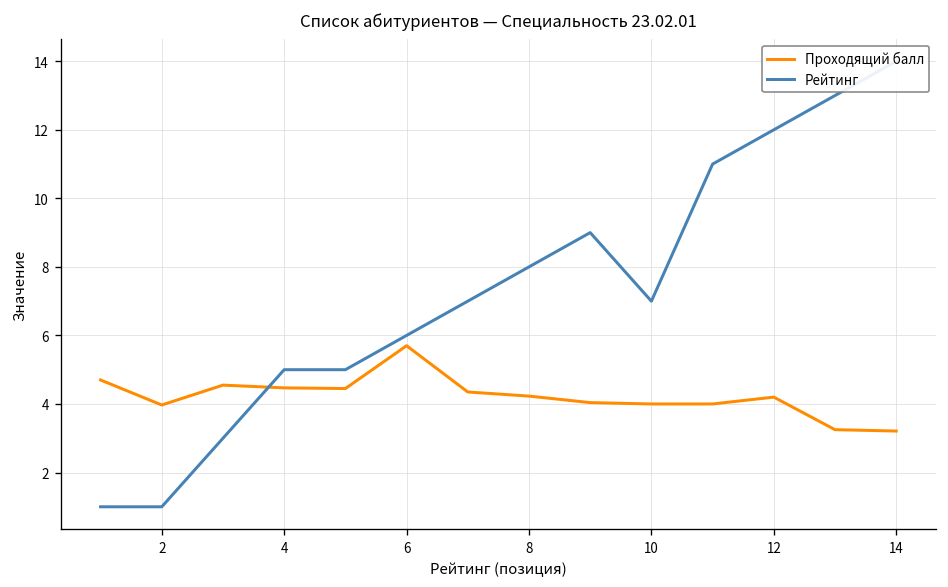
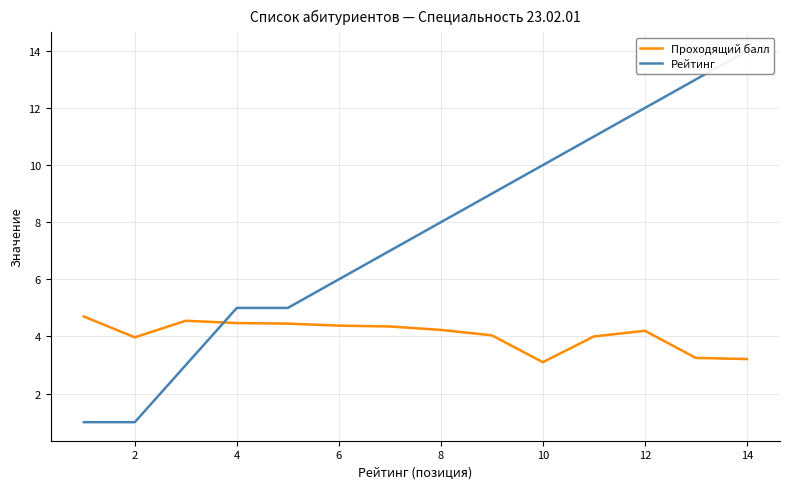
  {
    "Проходящий балл": {
      "2": 4.0,
      "4": 4.5,
-     "6": 5.7,
+     "6": 4.4,
      "8": 4.2,
-     "10": 4.0,
+     "10": 3.1,
      "12": 4.2,
      "14": 3.2
    },
    "Рейтинг": {
      "2": 1,
      "4": 5,
      "6": 6,
      "8": 8,
-     "10": 7,
+     "10": 10,
      "12": 12
    }
  }
